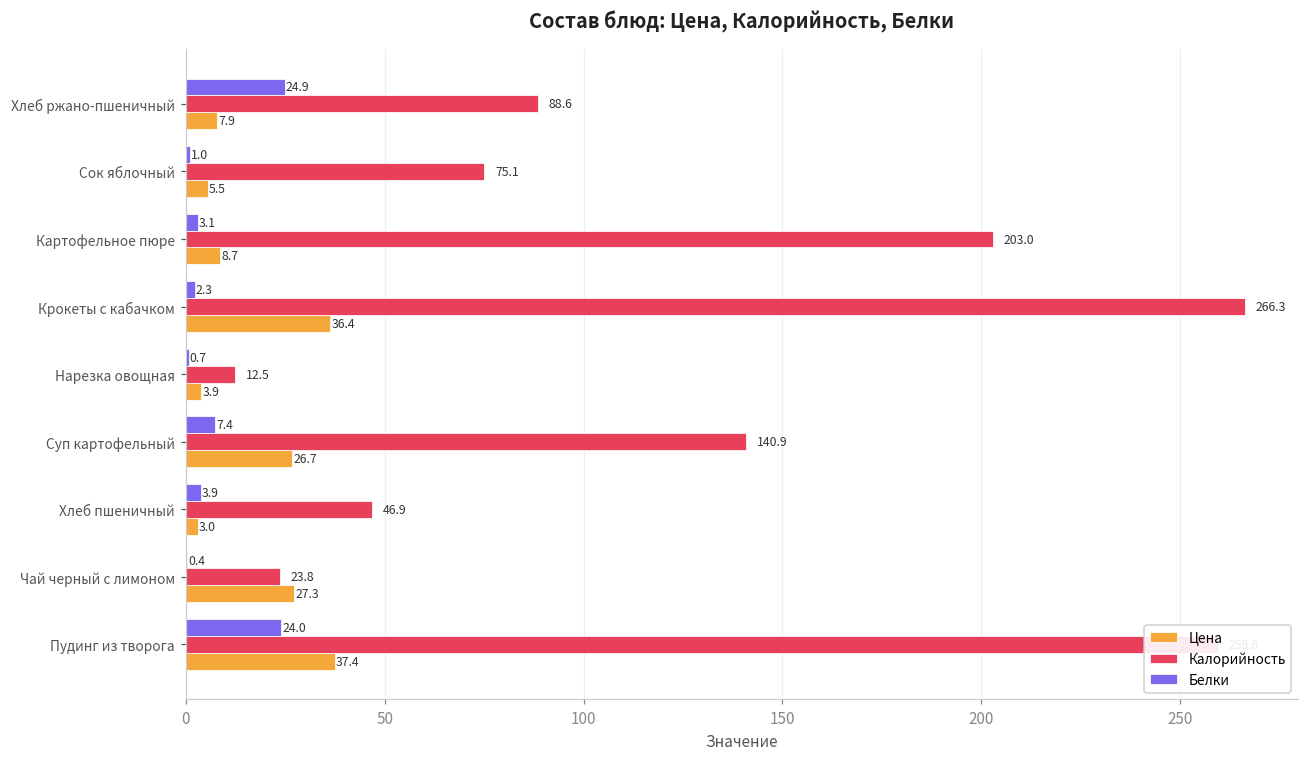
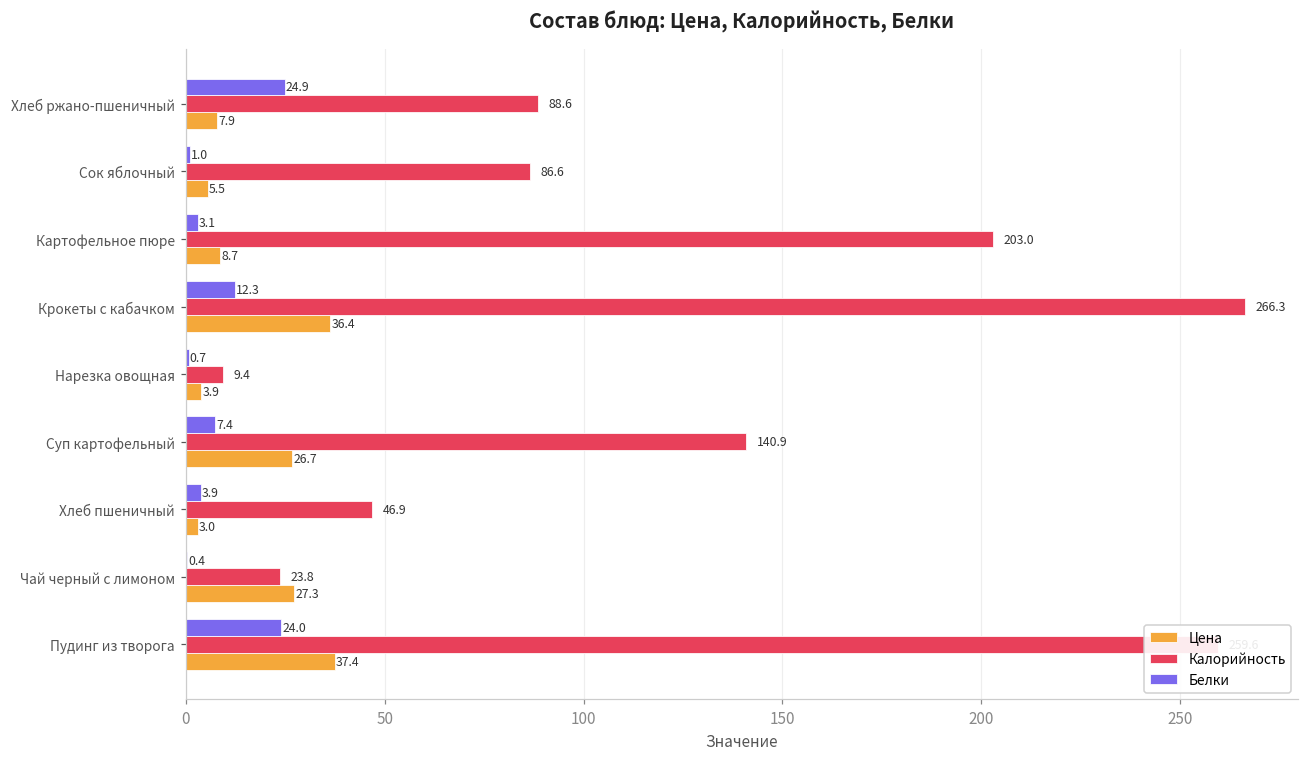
  {
    "Цена": {
      "Хлеб ржано-пшеничный": 7.9,
      "Сок яблочный": 5.5,
      "Картофельное пюре": 8.7,
      "Крокеты с кабачком": 36.4,
      "Нарезка овощная": 3.9,
      "Суп картофельный": 26.7,
      "Хлеб пшеничный": 3.0,
      "Чай черный с лимоном": 27.3,
      "Пудинг из творога": 37.4
    },
    "Калорийность": {
      "Хлеб ржано-пшеничный": 88.6,
-     "Сок яблочный": 75.1,
+     "Сок яблочный": 86.6,
      "Картофельное пюре": 203.0,
      "Крокеты с кабачком": 266.3,
-     "Нарезка овощная": 12.5,
+     "Нарезка овощная": 9.4,
      "Суп картофельный": 140.9,
      "Хлеб пшеничный": 46.9,
      "Чай черный с лимоном": 23.8
    },
    "Белки": {
      "Хлеб ржано-пшеничный": 24.9,
      "Сок яблочный": 1.0,
      "Картофельное пюре": 3.1,
-     "Крокеты с кабачком": 2.3,
+     "Крокеты с кабачком": 12.3,
      "Нарезка овощная": 0.7,
      "Суп картофельный": 7.4,
      "Хлеб пшеничный": 3.9,
      "Чай черный с лимоном": 0.4,
      "Пудинг из творога": 24.0
    }
  }
